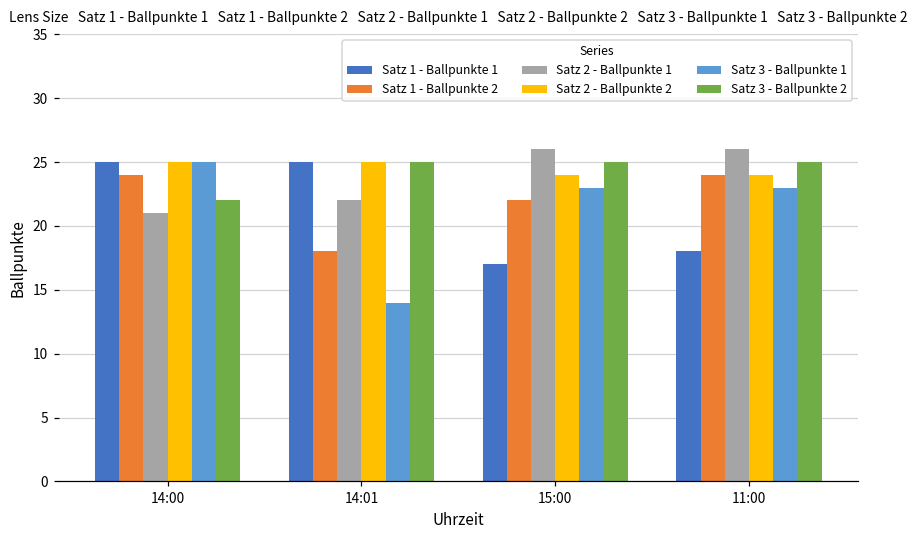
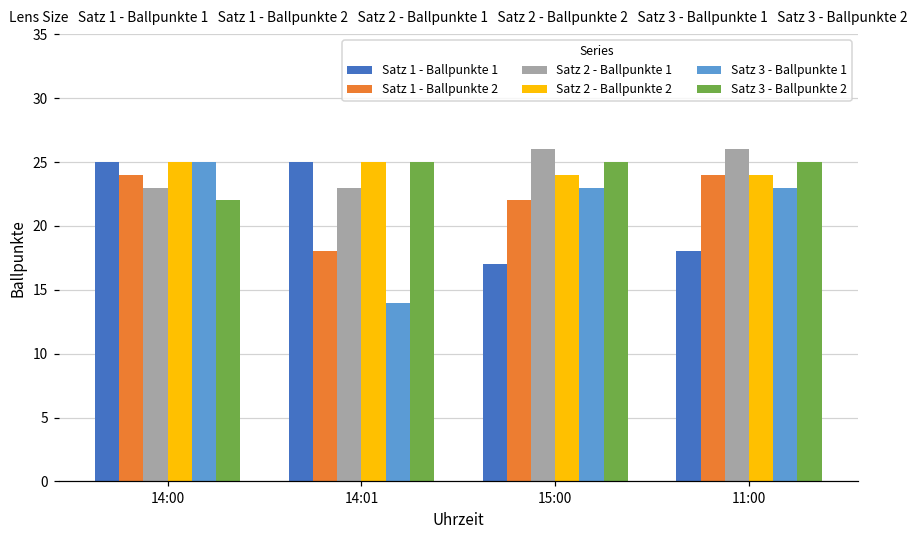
  {
    "Satz 1 - Ballpunkte 2": {
      "14:00": 24,
      "14:01": 18,
      "15:00": 22,
      "11:00": 24
    },
    "Satz 2 - Ballpunkte 1": {
-     "14:00": 21,
-     "14:01": 22,
+     "14:00": 23,
+     "14:01": 23,
      "15:00": 26,
      "11:00": 26
    },
    "Satz 2 - Ballpunkte 2": {
      "14:00": 25,
      "14:01": 25,
      "15:00": 24,
      "11:00": 24
    },
    "Satz 3 - Ballpunkte 2": {
      "14:00": 22,
      "14:01": 25,
      "15:00": 25,
      "11:00": 25
    }
  }
